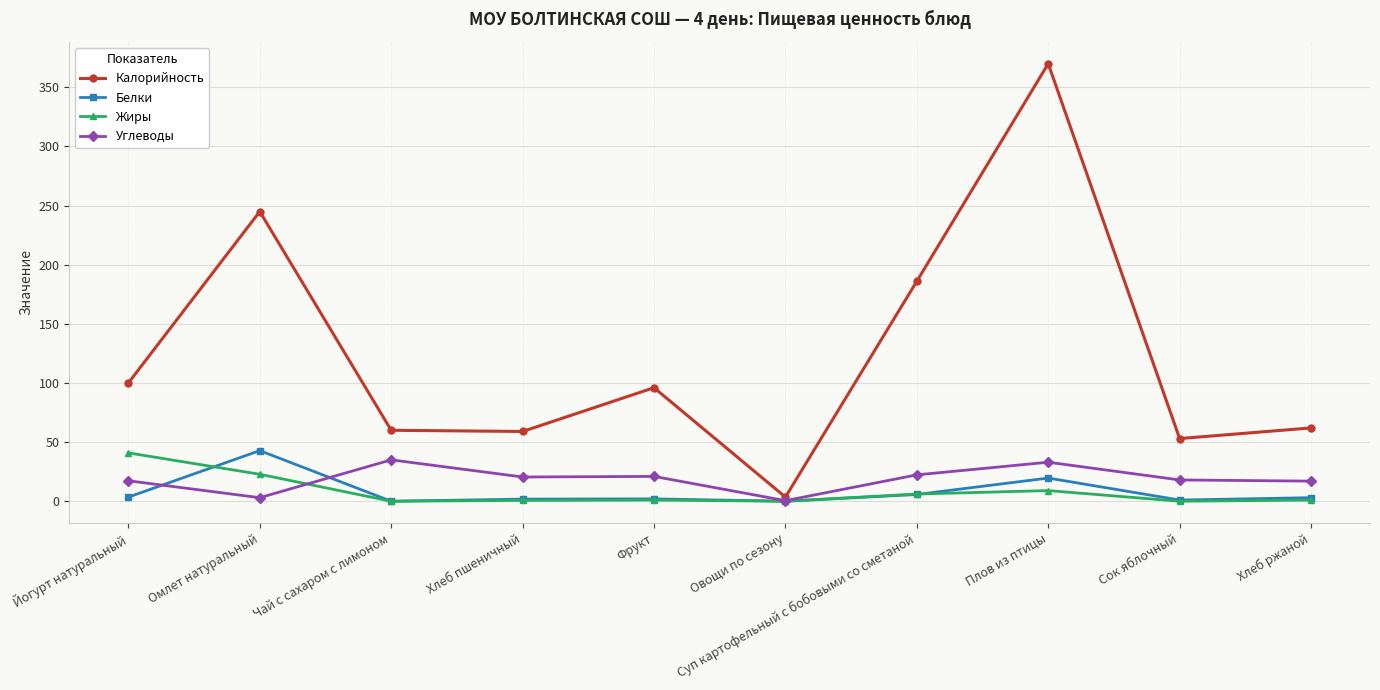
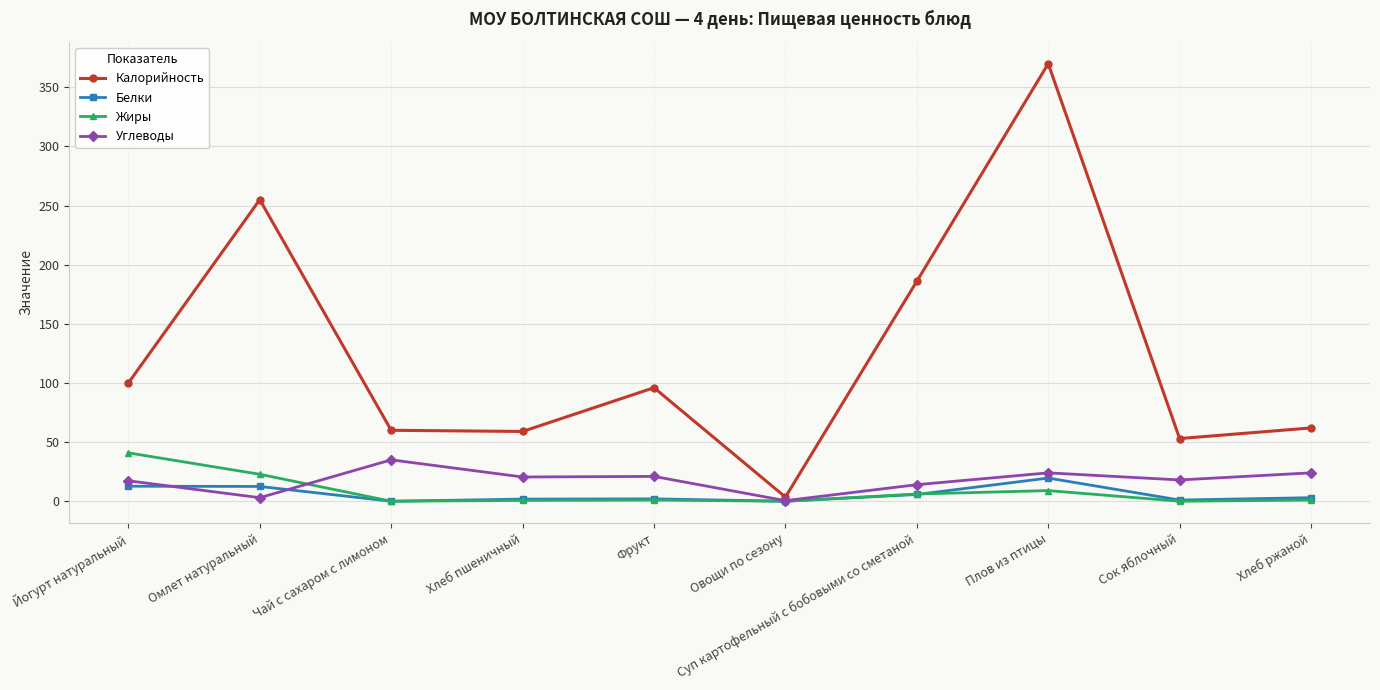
  {
    "Калорийность": {
      "Йогурт натуральный": 100,
-     "Омлет натуральный": 245,
+     "Омлет натуральный": 255,
      "Чай с сахаром с лимоном": 60,
      "Хлеб пшеничный": 59,
      "Фрукт": 96,
      "Овощи по сезону": 4,
      "Суп картофельный с бобовыми со сметаной": 186,
      "Плов из птицы": 370,
      "Сок яблочный": 53,
      "Хлеб ржаной": 62
    },
    "Белки": {
-     "Йогурт натуральный": 4,
-     "Омлет натуральный": 43,
+     "Йогурт натуральный": 13,
+     "Омлет натуральный": 13,
      "Плов из птицы": 20
    },
    "Жиры": {
      "Йогурт натуральный": 41,
      "Омлет натуральный": 23,
      "Плов из птицы": 9
    },
    "Углеводы": {
      "Йогурт натуральный": 17,
      "Омлет натуральный": 3,
      "Чай с сахаром с лимоном": 35,
      "Хлеб пшеничный": 21,
      "Фрукт": 21,
-     "Суп картофельный с бобовыми со сметаной": 22,
-     "Плов из птицы": 33,
+     "Суп картофельный с бобовыми со сметаной": 14,
+     "Плов из птицы": 24,
      "Сок яблочный": 18,
-     "Хлеб ржаной": 17
+     "Хлеб ржаной": 24
    }
  }
